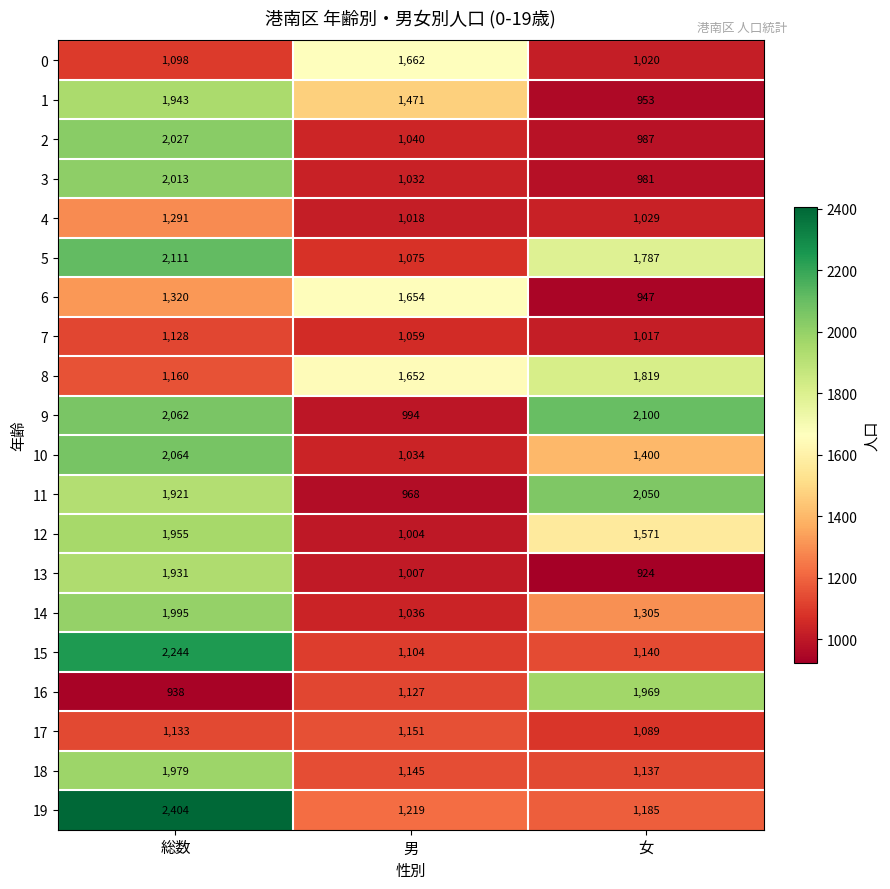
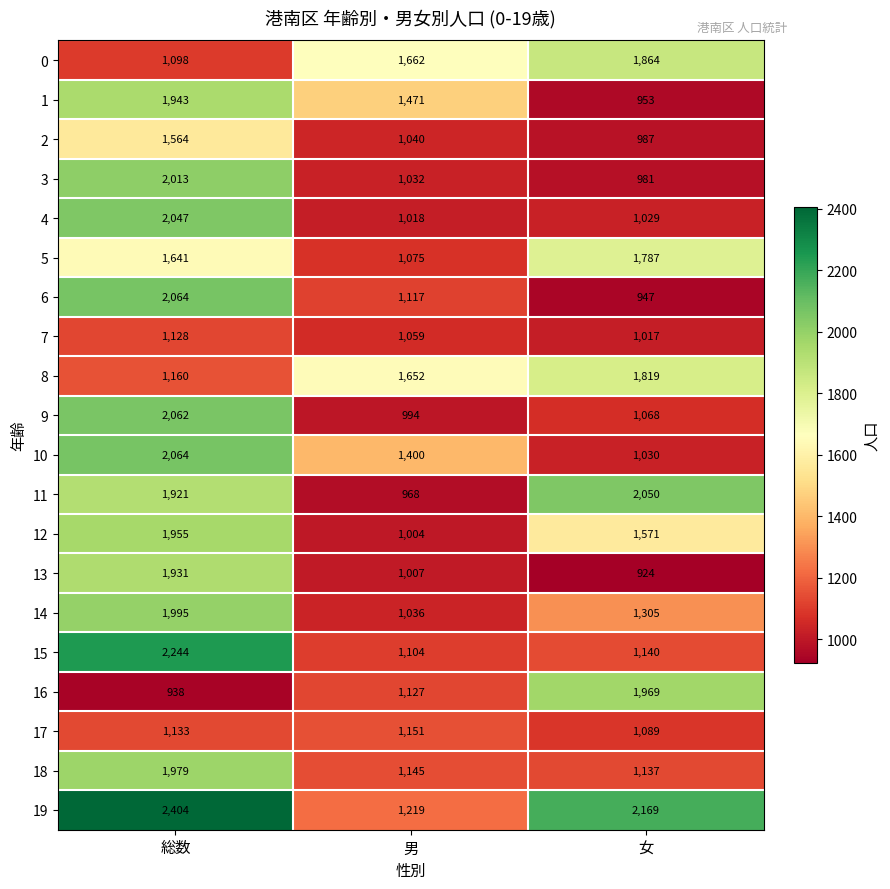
  {
    "0": {
      "総数": "1,098",
      "男": "1,662",
-     "女": "1,020"
+     "女": "1,864"
    },
    "1": {
      "総数": "1,943",
      "男": "1,471",
      "女": "953"
    },
    "2": {
-     "総数": "2,027",
+     "総数": "1,564",
      "男": "1,040",
      "女": "987"
    },
    "3": {
      "総数": "2,013",
      "男": "1,032",
      "女": "981"
    },
    "4": {
-     "総数": "1,291",
+     "総数": "2,047",
      "男": "1,018",
      "女": "1,029"
    },
    "5": {
-     "総数": "2,111",
+     "総数": "1,641",
      "男": "1,075",
      "女": "1,787"
    },
    "6": {
-     "総数": "1,320",
-     "男": "1,654",
+     "総数": "2,064",
+     "男": "1,117",
      "女": "947"
    },
    "7": {
      "総数": "1,128",
      "男": "1,059",
      "女": "1,017"
    },
    "8": {
      "総数": "1,160",
      "男": "1,652",
      "女": "1,819"
    },
    "9": {
      "総数": "2,062",
      "男": "994",
-     "女": "2,100"
+     "女": "1,068"
    },
    "10": {
      "総数": "2,064",
-     "男": "1,034",
-     "女": "1,400"
+     "男": "1,400",
+     "女": "1,030"
    },
    "11": {
      "総数": "1,921",
      "男": "968",
      "女": "2,050"
    },
    "12": {
      "総数": "1,955",
      "男": "1,004",
      "女": "1,571"
    },
    "13": {
      "総数": "1,931",
      "男": "1,007",
      "女": "924"
    },
    "14": {
      "総数": "1,995",
      "男": "1,036",
      "女": "1,305"
    },
    "15": {
      "総数": "2,244",
      "男": "1,104",
      "女": "1,140"
    },
    "16": {
      "総数": "938",
      "男": "1,127",
      "女": "1,969"
    },
    "17": {
      "総数": "1,133",
      "男": "1,151",
      "女": "1,089"
    },
    "18": {
      "総数": "1,979",
      "男": "1,145",
      "女": "1,137"
    },
    "19": {
      "総数": "2,404",
      "男": "1,219",
-     "女": "1,185"
+     "女": "2,169"
    }
  }
